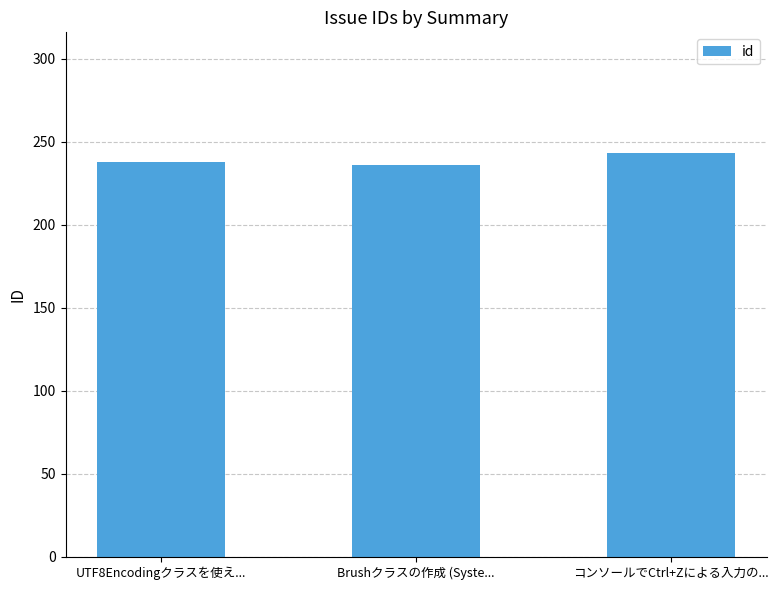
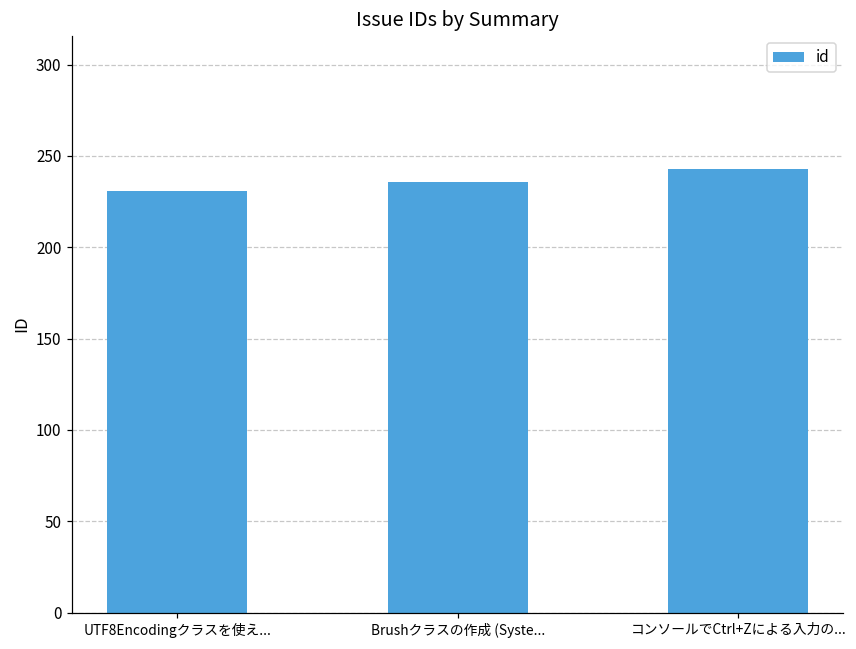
  {
-   "UTF8Encodingクラスを使え...": 238,
+   "UTF8Encodingクラスを使え...": 231,
    "Brushクラスの作成 (Syste...": 236,
    "コンソールでCtrl+Zによる入力の...": 243
  }
